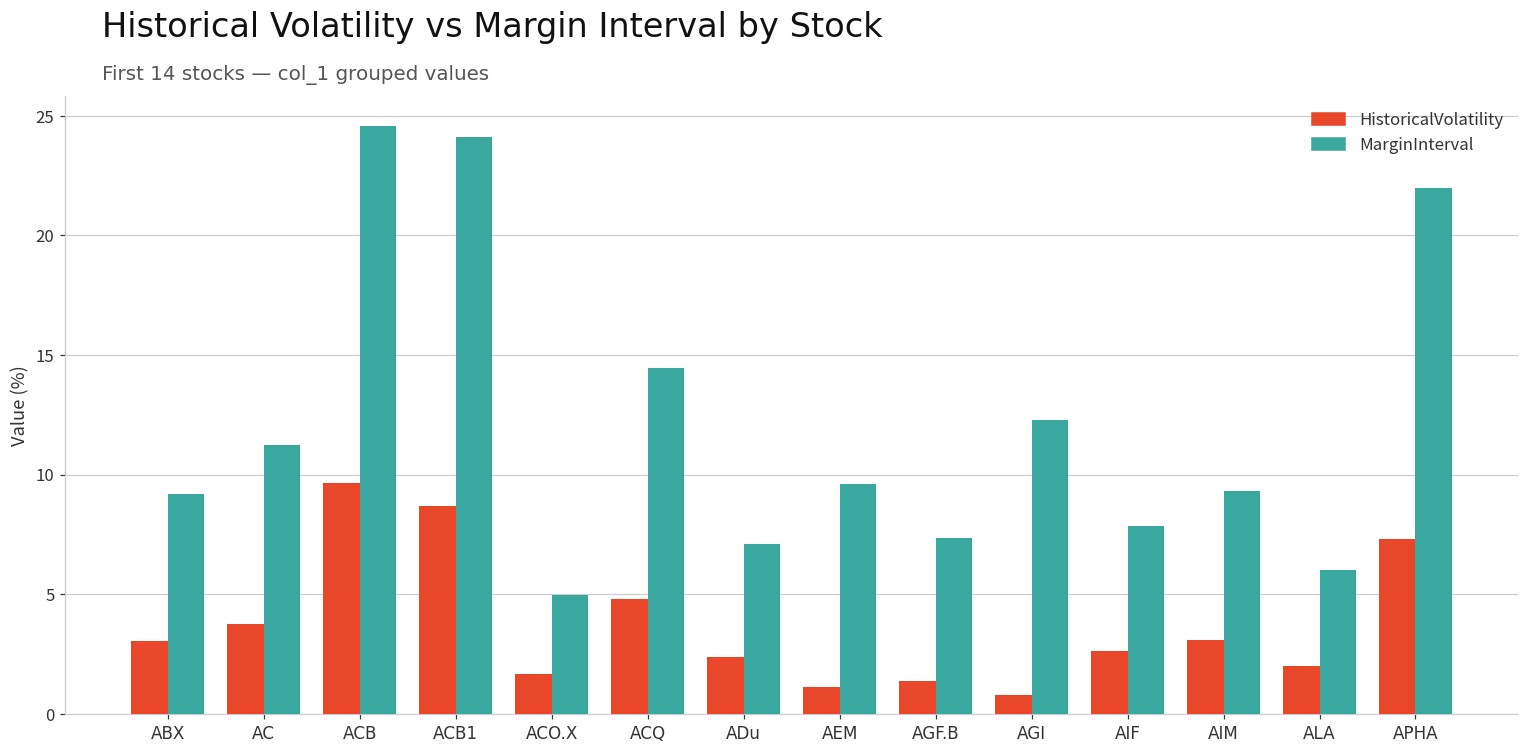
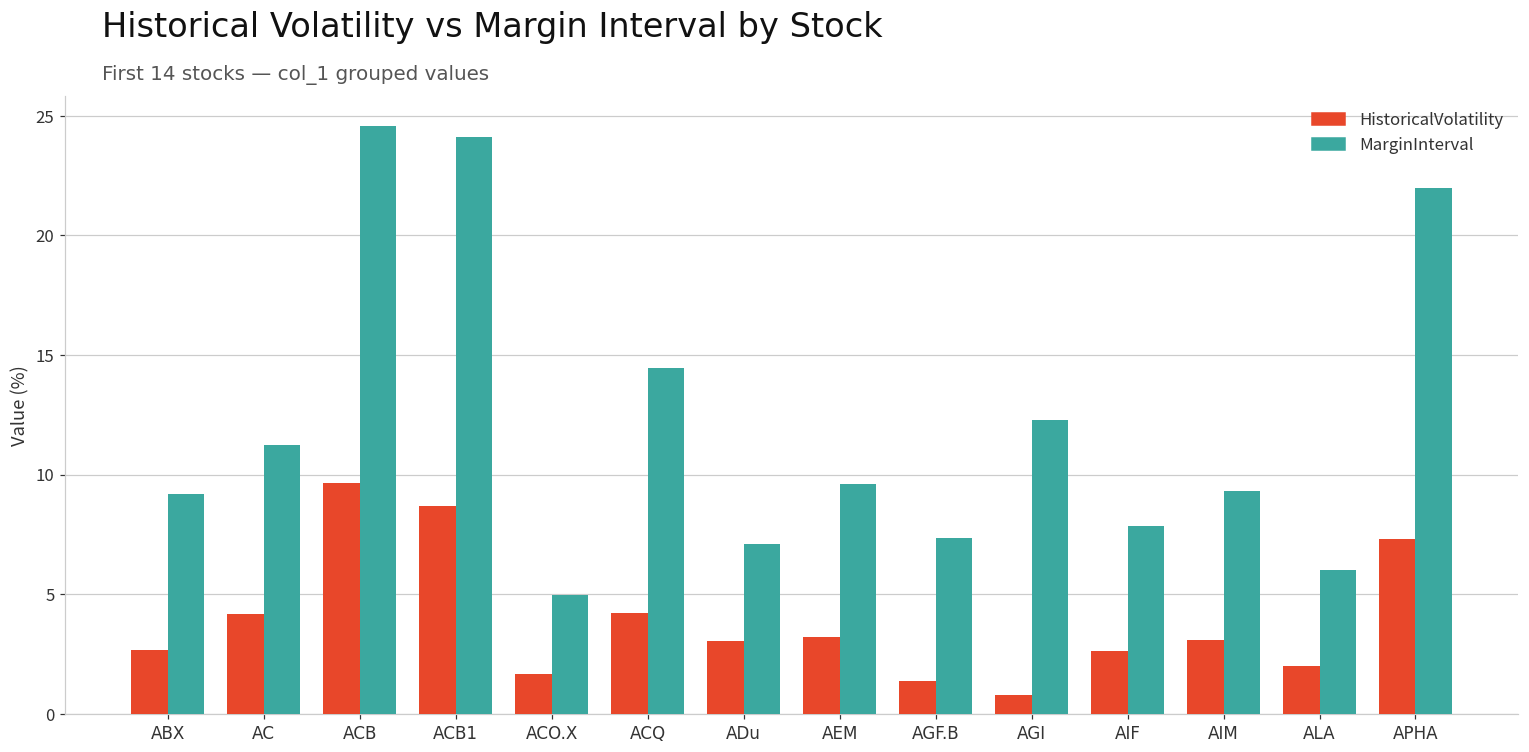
  {
    "HistoricalVolatility": {
-     "ABX": 3.1,
-     "AC": 3.7,
+     "ABX": 2.7,
+     "AC": 4.2,
      "ACB": 9.7,
      "ACB1": 8.7,
      "ACO.X": 1.6,
-     "ACQ": 4.8,
-     "ADu": 2.4,
-     "AEM": 1.1,
+     "ACQ": 4.2,
+     "ADu": 3.1,
+     "AEM": 3.2,
      "AGF.B": 1.4,
      "AGI": 0.8,
      "AIF": 2.6,
      "AIM": 3.1,
      "ALA": 2.0,
      "APHA": 7.3
    },
    "MarginInterval": {
      "ABX": 9.2,
      "AC": 11.2,
      "ACB": 24.6,
      "ACB1": 24.1,
      "ACO.X": 4.9,
      "ACQ": 14.4,
      "ADu": 7.1,
      "AEM": 9.6,
      "AGF.B": 7.4,
      "AGI": 12.3,
      "AIF": 7.9,
      "AIM": 9.3,
      "ALA": 6.0,
      "APHA": 22.0
    }
  }
